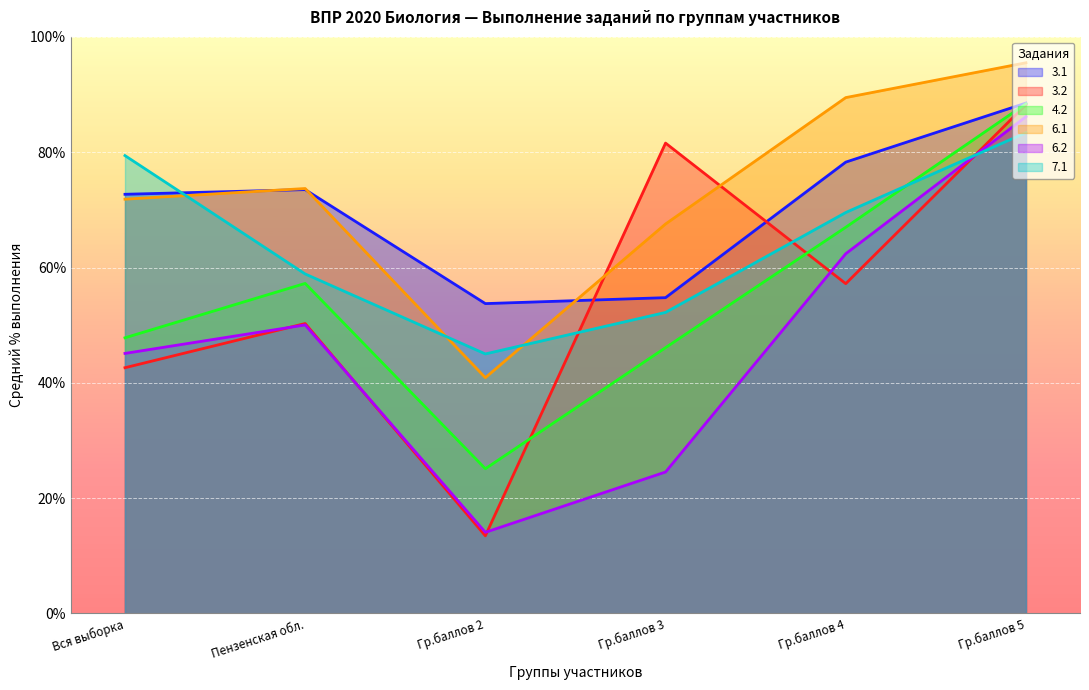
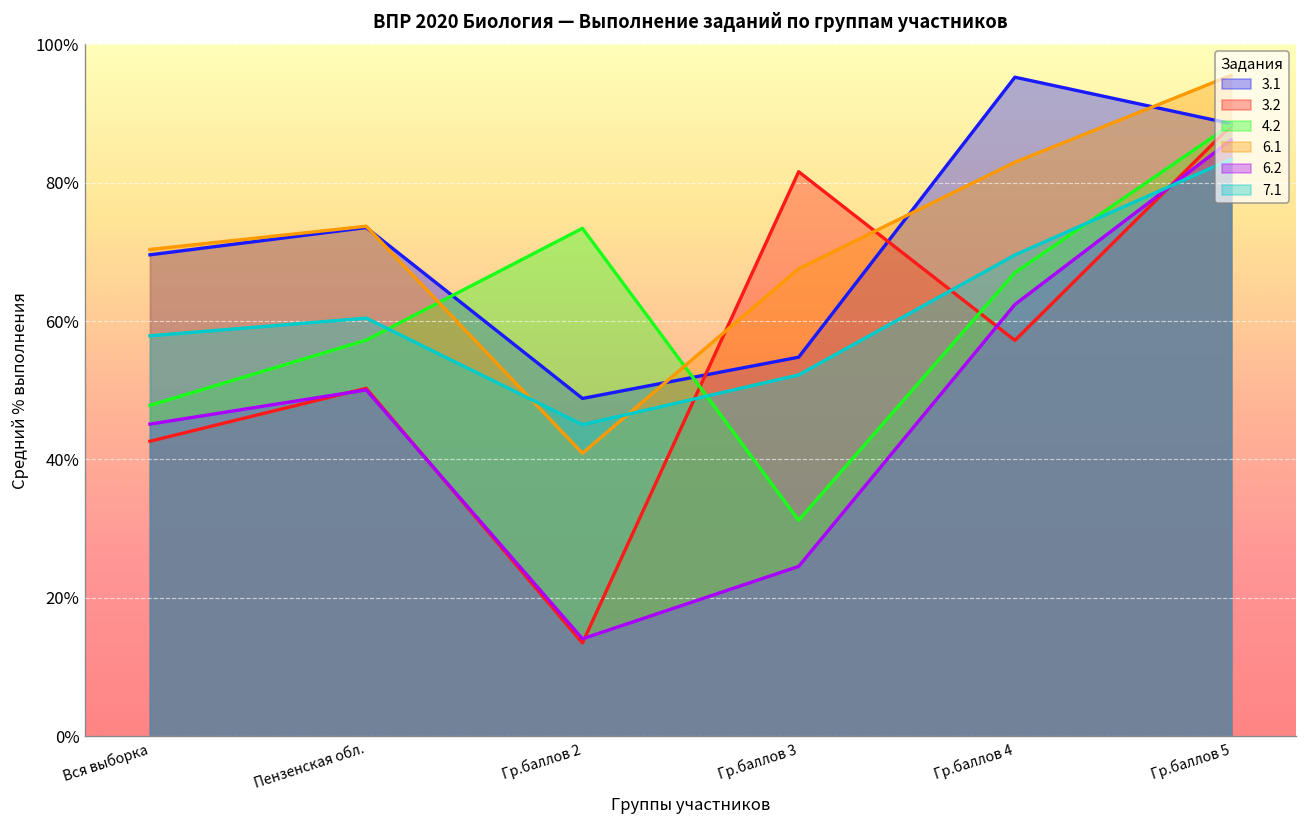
  {
    "3.1": {
-     "Вся выборка": "73%",
-     "Гр.баллов 2": "54%",
+     "Вся выборка": "70%",
+     "Гр.баллов 2": "49%",
      "Гр.баллов 3": "55%",
-     "Гр.баллов 4": "78%"
+     "Гр.баллов 4": "95%"
    },
    "3.2": {
      "Вся выборка": "43%",
      "Гр.баллов 2": "13%",
      "Гр.баллов 3": "82%",
      "Гр.баллов 4": "57%"
    },
    "4.2": {
      "Вся выборка": "48%",
      "Пензенская обл.": "57%",
-     "Гр.баллов 2": "25%",
-     "Гр.баллов 3": "46%",
+     "Гр.баллов 2": "73%",
+     "Гр.баллов 3": "31%",
      "Гр.баллов 4": "67%"
    },
    "6.1": {
-     "Вся выборка": "72%",
+     "Вся выборка": "70%",
      "Гр.баллов 2": "41%",
      "Гр.баллов 3": "68%",
-     "Гр.баллов 4": "89%"
+     "Гр.баллов 4": "83%"
    },
    "6.2": {
      "Вся выборка": "45%",
      "Гр.баллов 2": "14%",
      "Гр.баллов 3": "25%",
      "Гр.баллов 4": "62%"
    },
    "7.1": {
-     "Вся выборка": "79%",
-     "Пензенская обл.": "59%",
+     "Вся выборка": "58%",
+     "Пензенская обл.": "60%",
      "Гр.баллов 2": "45%",
      "Гр.баллов 3": "52%",
      "Гр.баллов 4": "70%"
    }
  }
